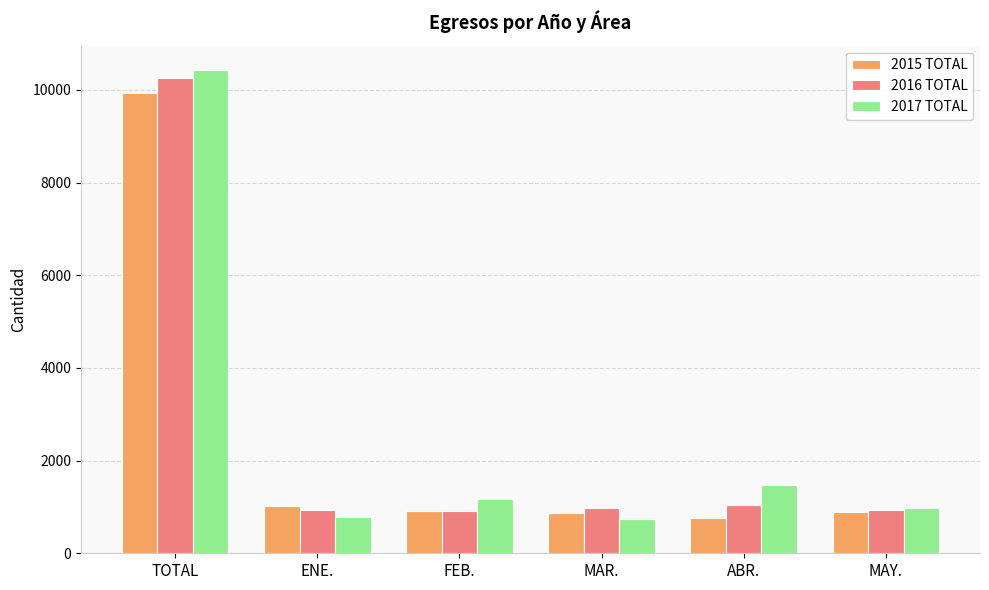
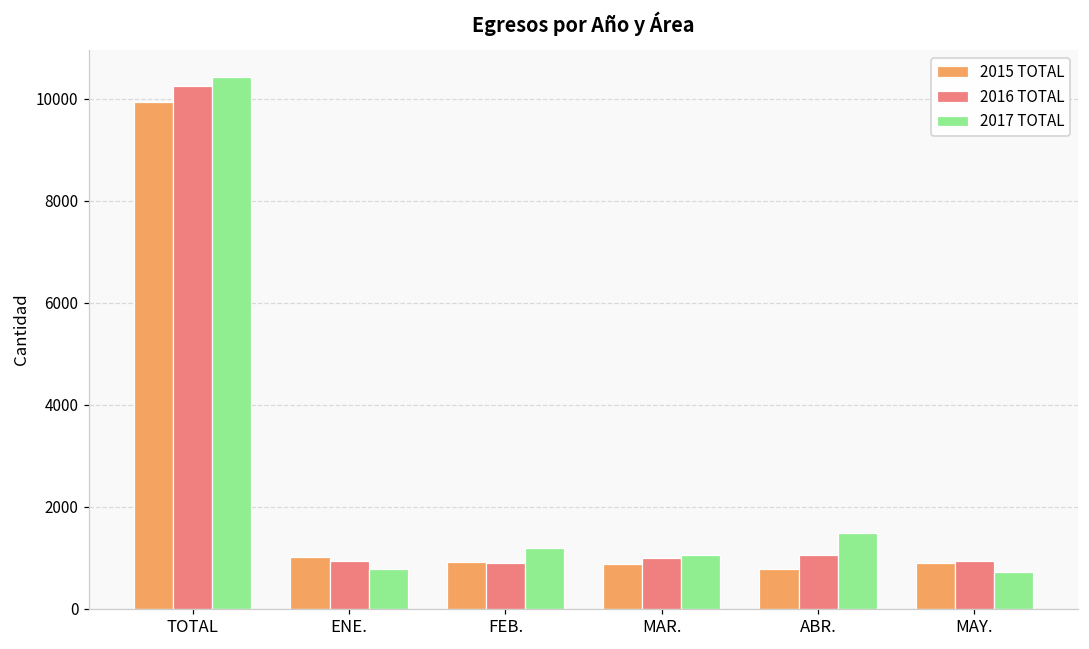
  {
    "2017 TOTAL": {
      "TOTAL": 10400,
      "ENE.": 800,
      "FEB.": 1200,
-     "MAR.": 700,
+     "MAR.": 1100,
      "ABR.": 1500,
-     "MAY.": 1000
+     "MAY.": 700
    }
  }
